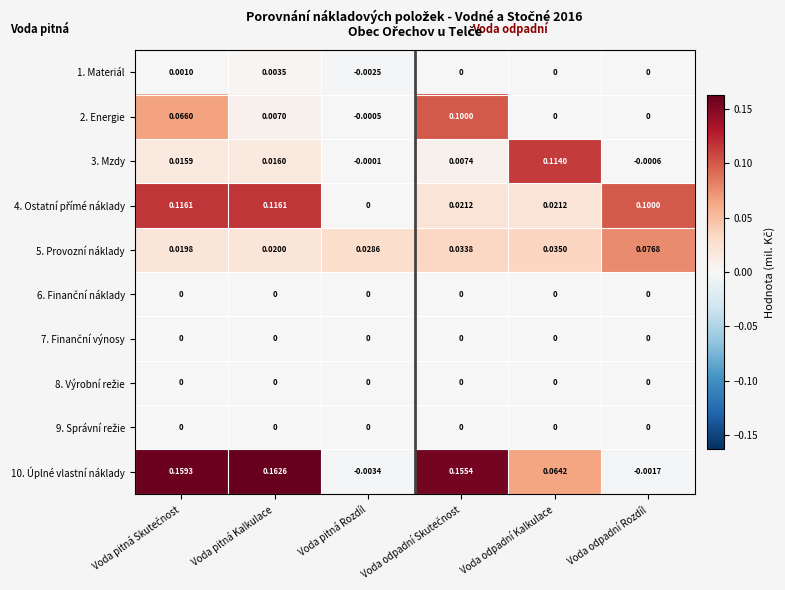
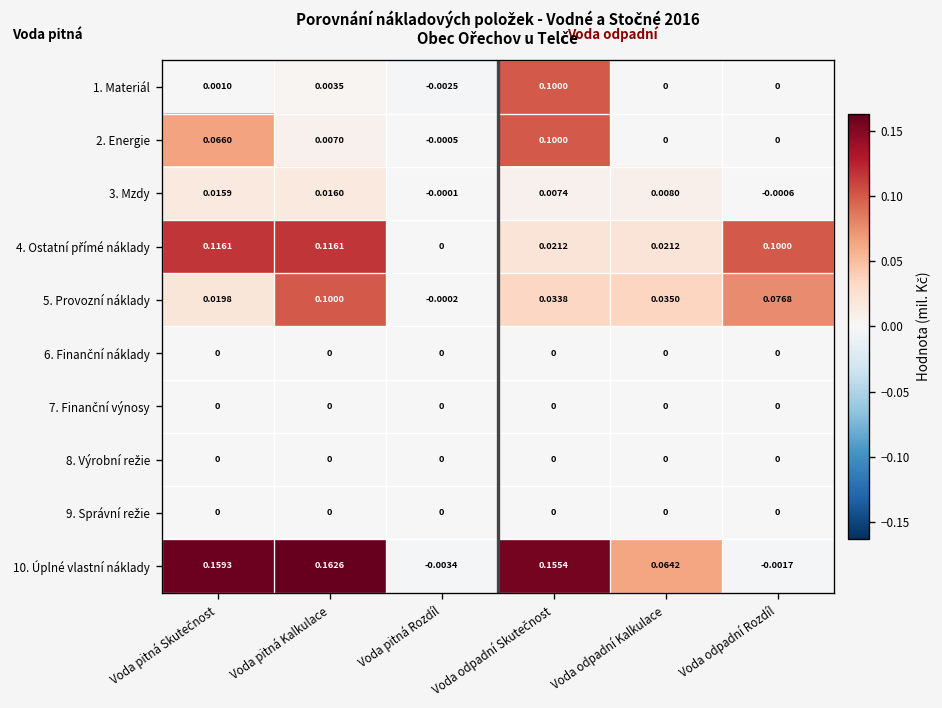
  {
    "1. Materiál": {
      "Voda pitná Skutečnost": 0.0010,
      "Voda pitná Kalkulace": 0.0035,
      "Voda pitná Rozdíl": -0.0025,
-     "Voda odpadní Skutečnost": 0,
+     "Voda odpadní Skutečnost": 0.1000,
      "Voda odpadní Kalkulace": 0,
      "Voda odpadní Rozdíl": 0
    },
    "2. Energie": {
      "Voda pitná Skutečnost": 0.0660,
      "Voda pitná Kalkulace": 0.0070,
      "Voda pitná Rozdíl": -0.0005,
      "Voda odpadní Skutečnost": 0.1000,
      "Voda odpadní Kalkulace": 0,
      "Voda odpadní Rozdíl": 0
    },
    "3. Mzdy": {
      "Voda pitná Skutečnost": 0.0159,
      "Voda pitná Kalkulace": 0.0160,
      "Voda pitná Rozdíl": -0.0001,
      "Voda odpadní Skutečnost": 0.0074,
-     "Voda odpadní Kalkulace": 0.1140,
+     "Voda odpadní Kalkulace": 0.0080,
      "Voda odpadní Rozdíl": -0.0006
    },
    "4. Ostatní přímé náklady": {
      "Voda pitná Skutečnost": 0.1161,
      "Voda pitná Kalkulace": 0.1161,
      "Voda pitná Rozdíl": 0,
      "Voda odpadní Skutečnost": 0.0212,
      "Voda odpadní Kalkulace": 0.0212,
      "Voda odpadní Rozdíl": 0.1000
    },
    "5. Provozní náklady": {
      "Voda pitná Skutečnost": 0.0198,
-     "Voda pitná Kalkulace": 0.0200,
-     "Voda pitná Rozdíl": 0.0286,
+     "Voda pitná Kalkulace": 0.1000,
+     "Voda pitná Rozdíl": -0.0002,
      "Voda odpadní Skutečnost": 0.0338,
      "Voda odpadní Kalkulace": 0.0350,
      "Voda odpadní Rozdíl": 0.0768
    },
    "6. Finanční náklady": {
      "Voda pitná Skutečnost": 0,
      "Voda pitná Kalkulace": 0,
      "Voda pitná Rozdíl": 0,
      "Voda odpadní Skutečnost": 0,
      "Voda odpadní Kalkulace": 0,
      "Voda odpadní Rozdíl": 0
    },
    "7. Finanční výnosy": {
      "Voda pitná Skutečnost": 0,
      "Voda pitná Kalkulace": 0,
      "Voda pitná Rozdíl": 0,
      "Voda odpadní Skutečnost": 0,
      "Voda odpadní Kalkulace": 0,
      "Voda odpadní Rozdíl": 0
    },
    "8. Výrobní režie": {
      "Voda pitná Skutečnost": 0,
      "Voda pitná Kalkulace": 0,
      "Voda pitná Rozdíl": 0,
      "Voda odpadní Skutečnost": 0,
      "Voda odpadní Kalkulace": 0,
      "Voda odpadní Rozdíl": 0
    },
    "9. Správní režie": {
      "Voda pitná Skutečnost": 0,
      "Voda pitná Kalkulace": 0,
      "Voda pitná Rozdíl": 0,
      "Voda odpadní Skutečnost": 0,
      "Voda odpadní Kalkulace": 0,
      "Voda odpadní Rozdíl": 0
    },
    "10. Úplné vlastní náklady": {
      "Voda pitná Skutečnost": 0.1593,
      "Voda pitná Kalkulace": 0.1626,
      "Voda pitná Rozdíl": -0.0034,
      "Voda odpadní Skutečnost": 0.1554,
      "Voda odpadní Kalkulace": 0.0642,
      "Voda odpadní Rozdíl": -0.0017
    }
  }
